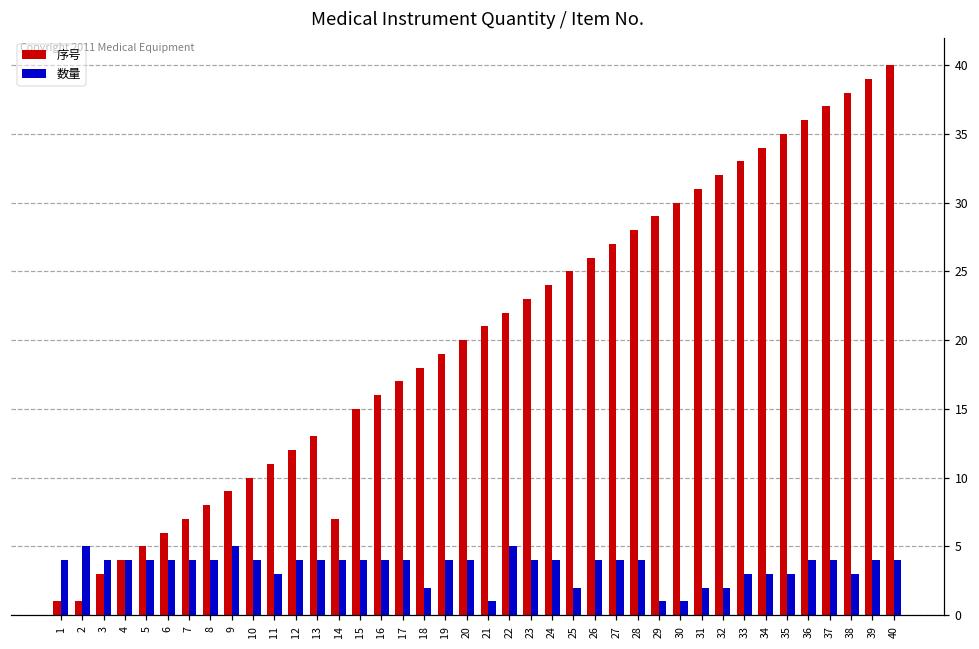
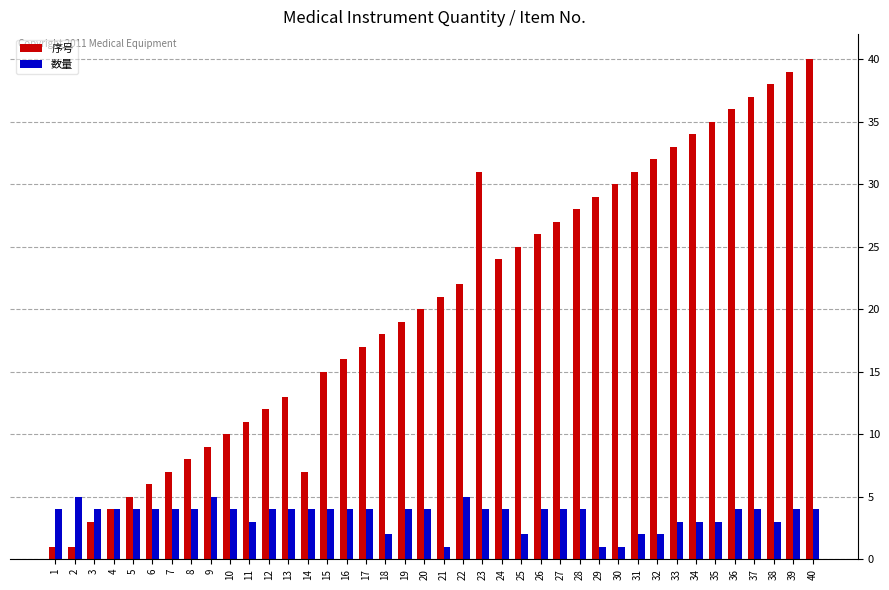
  {
    "序号": {
      "1": 1,
      "2": 1,
      "3": 3,
      "4": 4,
      "5": 5,
      "6": 6,
      "7": 7,
      "8": 8,
      "9": 9,
      "10": 10,
      "11": 11,
      "12": 12,
      "13": 13,
      "14": 7,
      "15": 15,
      "16": 16,
      "17": 17,
      "18": 18,
      "19": 19,
      "20": 20,
      "21": 21,
      "22": 22,
-     "23": 23,
+     "23": 31,
      "24": 24,
      "25": 25,
      "26": 26,
      "27": 27,
      "28": 28,
      "29": 29,
      "30": 30,
      "31": 31,
      "32": 32,
      "33": 33,
      "34": 34,
      "35": 35,
      "36": 36,
      "37": 37,
      "38": 38,
      "39": 39,
      "40": 40
    },
    "数量": {
      "1": 4,
      "2": 5,
      "3": 4,
      "4": 4,
      "5": 4,
      "6": 4,
      "7": 4,
      "8": 4,
      "9": 5,
      "10": 4,
      "11": 3,
      "12": 4,
      "13": 4,
      "14": 4,
      "15": 4,
      "16": 4,
      "17": 4,
      "18": 2,
      "19": 4,
      "20": 4,
      "21": 1,
      "22": 5,
      "23": 4,
      "24": 4,
      "25": 2,
      "26": 4,
      "27": 4,
      "28": 4,
      "29": 1,
      "30": 1,
      "31": 2,
      "32": 2,
      "33": 3,
      "34": 3,
      "35": 3,
      "36": 4,
      "37": 4,
      "38": 3,
      "39": 4,
      "40": 4
    }
  }
